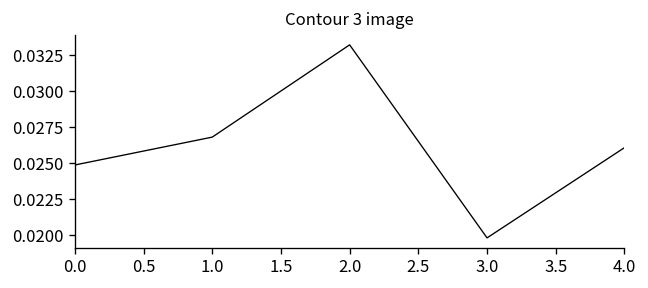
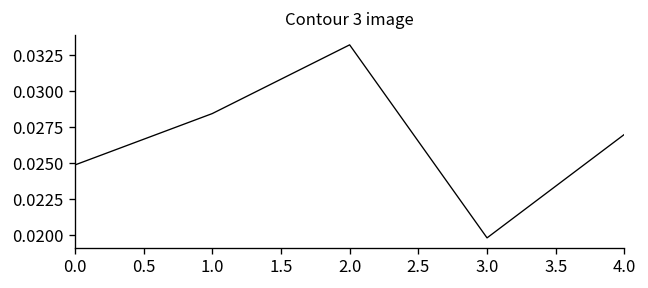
  {
    "0.0": 0.0249,
-   "1.0": 0.0268,
+   "1.0": 0.0285,
    "2.0": 0.0332,
    "3.0": 0.0198,
-   "4.0": 0.0261
+   "4.0": 0.0270
  }
